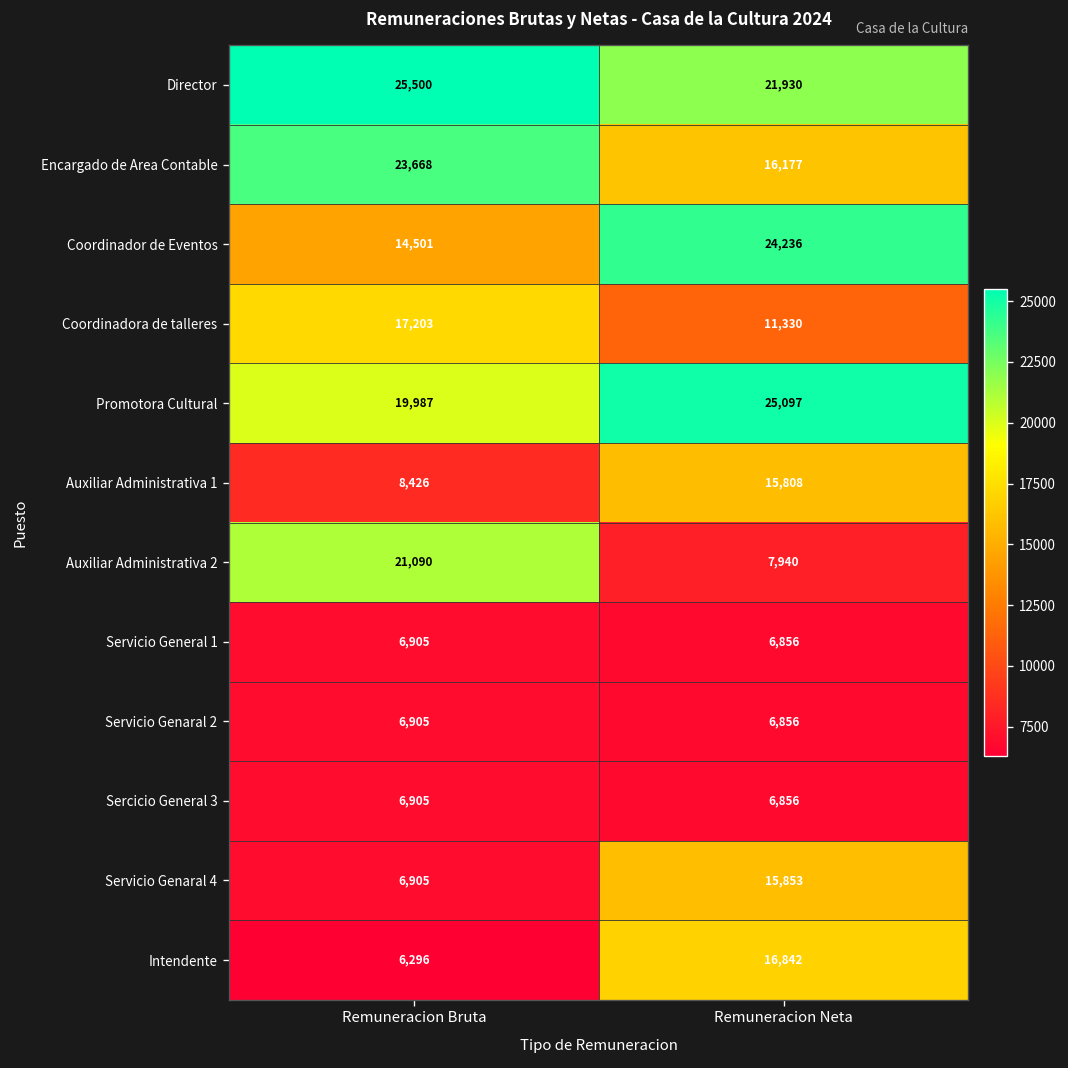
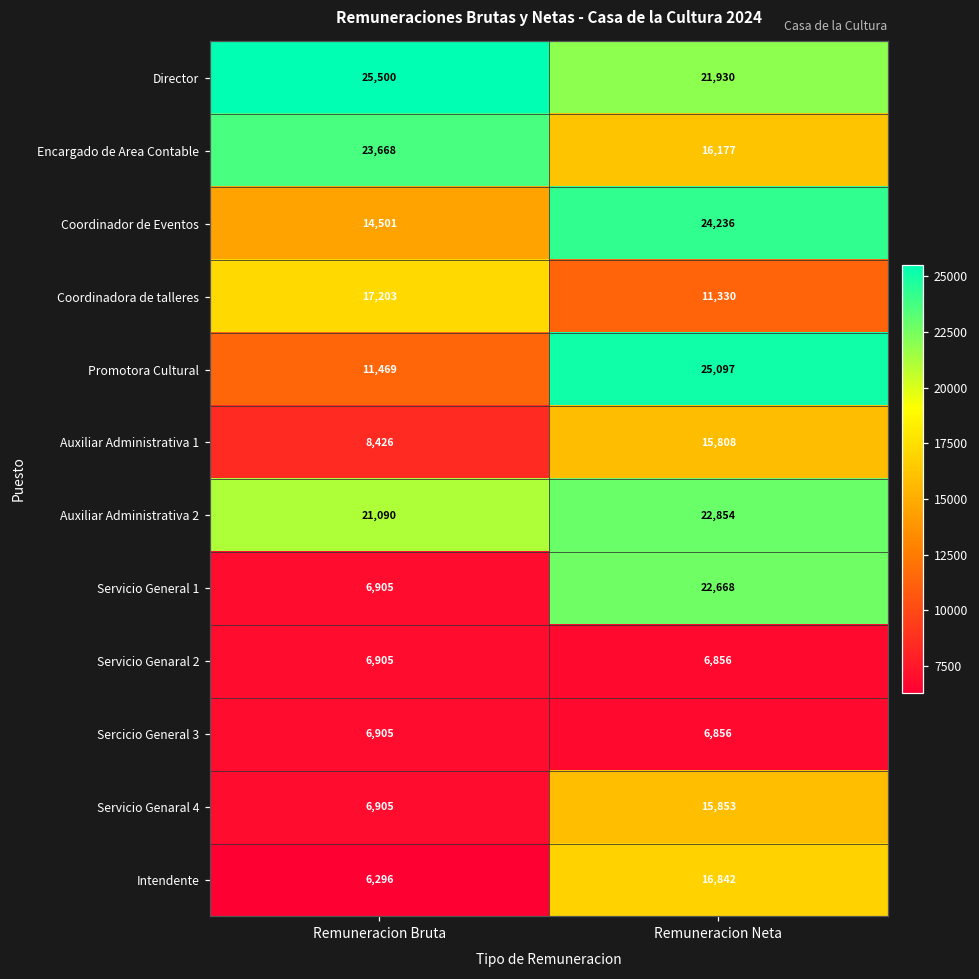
  {
    "Director": {
      "Remuneracion Bruta": "25,500",
      "Remuneracion Neta": "21,930"
    },
    "Encargado de Area Contable": {
      "Remuneracion Bruta": "23,668",
      "Remuneracion Neta": "16,177"
    },
    "Coordinador de Eventos": {
      "Remuneracion Bruta": "14,501",
      "Remuneracion Neta": "24,236"
    },
    "Coordinadora de talleres": {
      "Remuneracion Bruta": "17,203",
      "Remuneracion Neta": "11,330"
    },
    "Promotora Cultural": {
-     "Remuneracion Bruta": "19,987",
+     "Remuneracion Bruta": "11,469",
      "Remuneracion Neta": "25,097"
    },
    "Auxiliar Administrativa 1": {
      "Remuneracion Bruta": "8,426",
      "Remuneracion Neta": "15,808"
    },
    "Auxiliar Administrativa 2": {
      "Remuneracion Bruta": "21,090",
-     "Remuneracion Neta": "7,940"
+     "Remuneracion Neta": "22,854"
    },
    "Servicio General 1": {
      "Remuneracion Bruta": "6,905",
-     "Remuneracion Neta": "6,856"
+     "Remuneracion Neta": "22,668"
    },
    "Servicio Genaral 2": {
      "Remuneracion Bruta": "6,905",
      "Remuneracion Neta": "6,856"
    },
    "Sercicio General 3": {
      "Remuneracion Bruta": "6,905",
      "Remuneracion Neta": "6,856"
    },
    "Servicio Genaral 4": {
      "Remuneracion Bruta": "6,905",
      "Remuneracion Neta": "15,853"
    },
    "Intendente": {
      "Remuneracion Bruta": "6,296",
      "Remuneracion Neta": "16,842"
    }
  }
